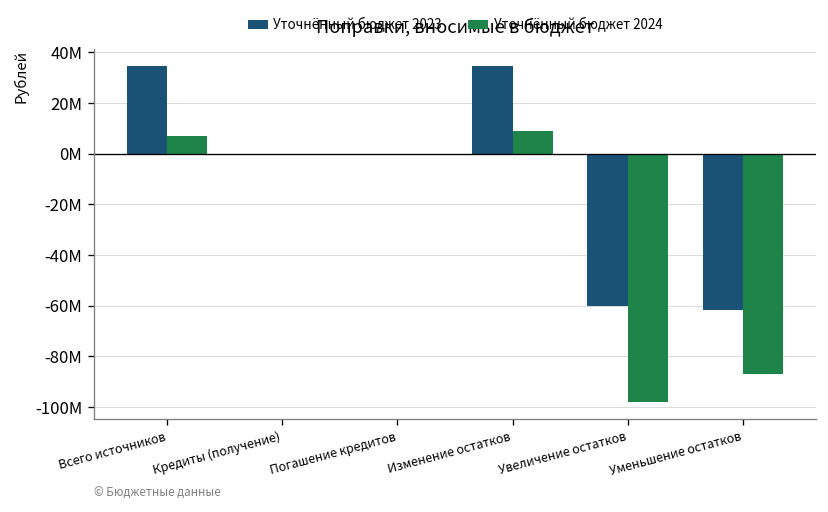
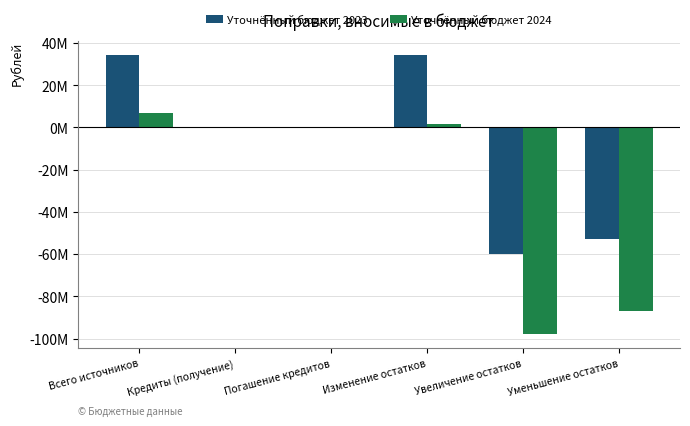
  {
    "Уточнённый бюджет 2023": {
      "Всего источников": 35000000,
      "Кредиты (получение)": 0,
      "Погашение кредитов": 0,
      "Изменение остатков": 35000000,
      "Увеличение остатков": -60000000,
-     "Уменьшение остатков": -62000000
+     "Уменьшение остатков": -53000000
    },
    "Уточнённый бюджет 2024": {
      "Всего источников": 7000000,
      "Кредиты (получение)": 0,
      "Погашение кредитов": 0,
-     "Изменение остатков": 9000000,
+     "Изменение остатков": 2000000,
      "Увеличение остатков": -98000000,
      "Уменьшение остатков": -87000000
    }
  }
